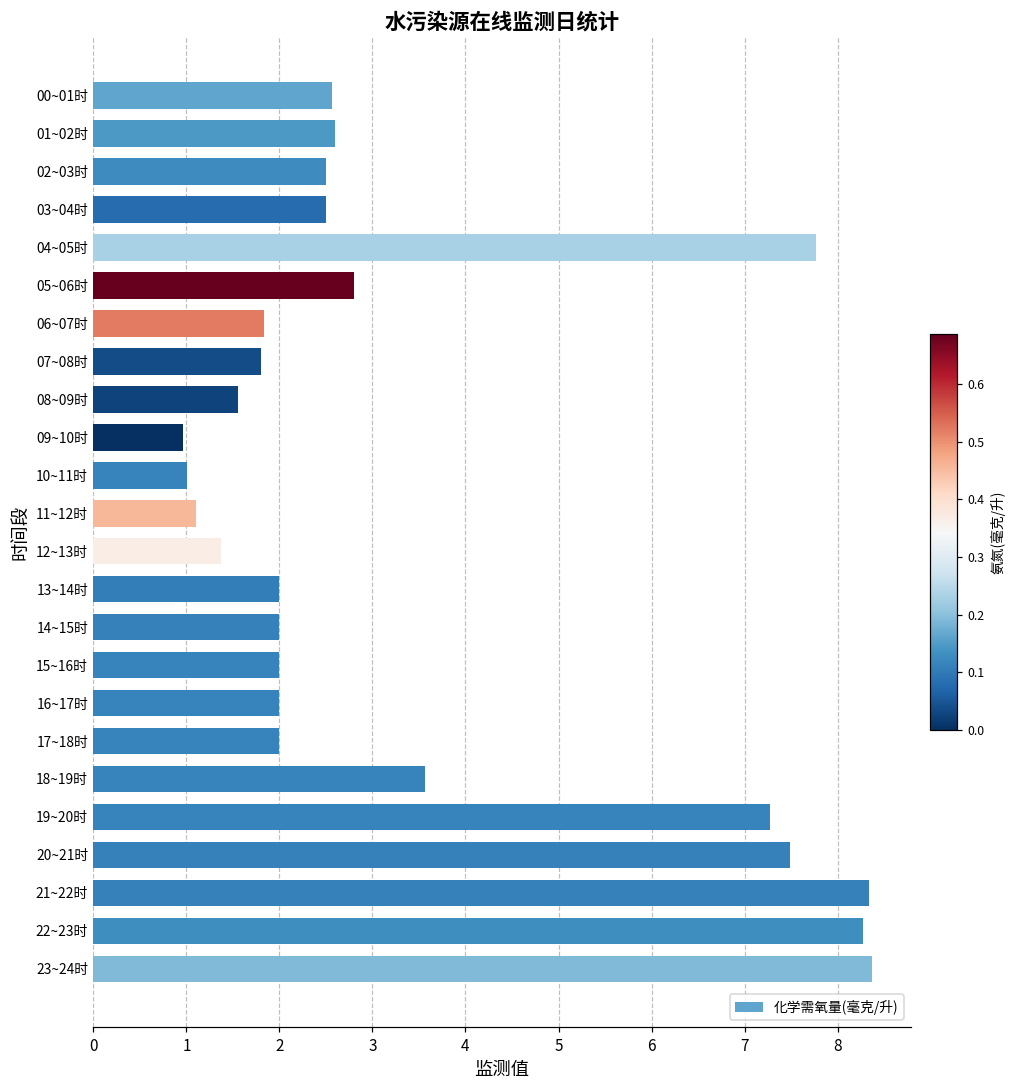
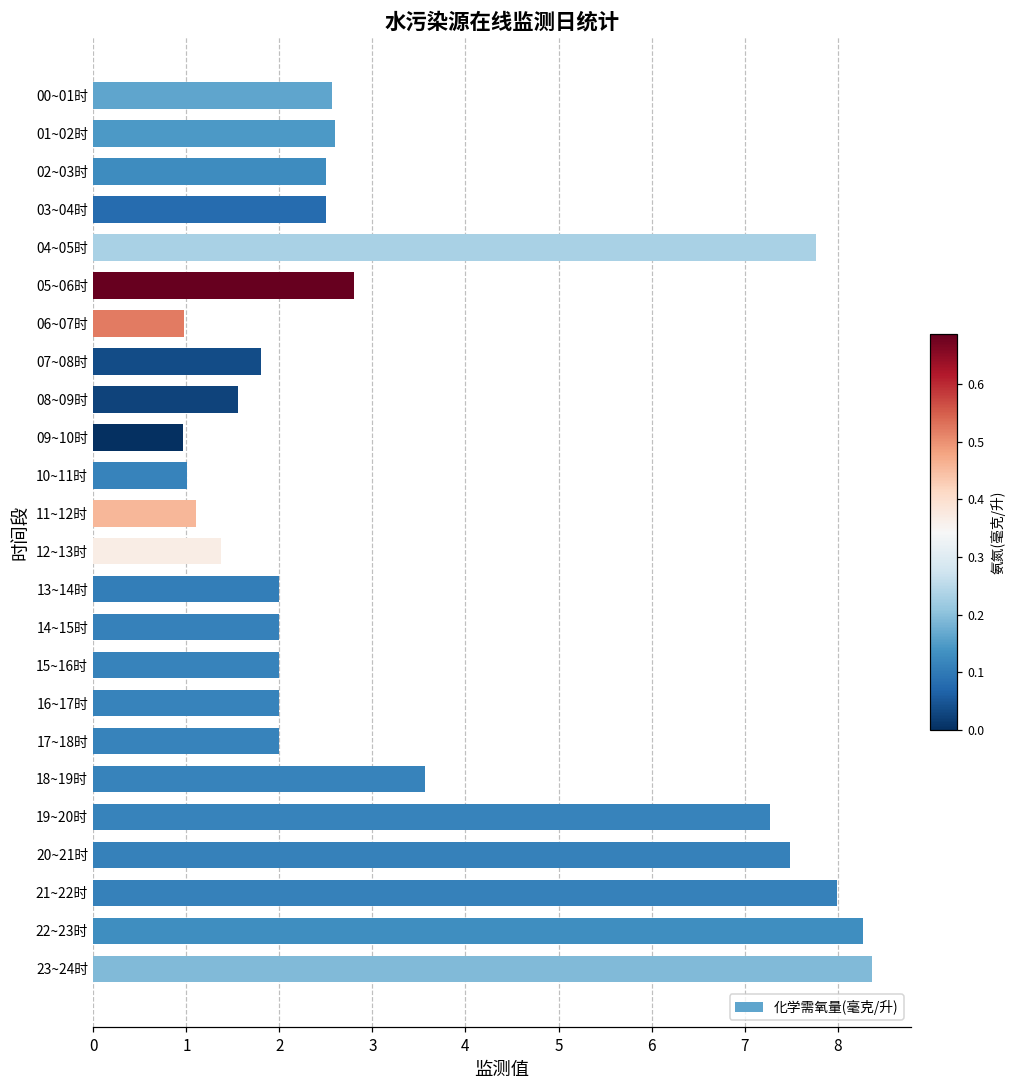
  {
    "00~01时": 2.6,
    "01~02时": 2.6,
    "02~03时": 2.5,
    "03~04时": 2.5,
    "04~05时": 7.8,
    "05~06时": 2.8,
-   "06~07时": 1.8,
+   "06~07时": 1.0,
    "07~08时": 1.8,
    "08~09时": 1.6,
    "09~10时": 1.0,
    "10~11时": 1.0,
    "11~12时": 1.1,
    "12~13时": 1.4,
    "13~14时": 2.0,
    "14~15时": 2.0,
    "15~16时": 2.0,
    "16~17时": 2.0,
    "17~18时": 2.0,
    "18~19时": 3.6,
    "19~20时": 7.3,
    "20~21时": 7.5,
-   "21~22时": 8.3,
+   "21~22时": 8.0,
    "22~23时": 8.3,
    "23~24时": 8.4
  }
